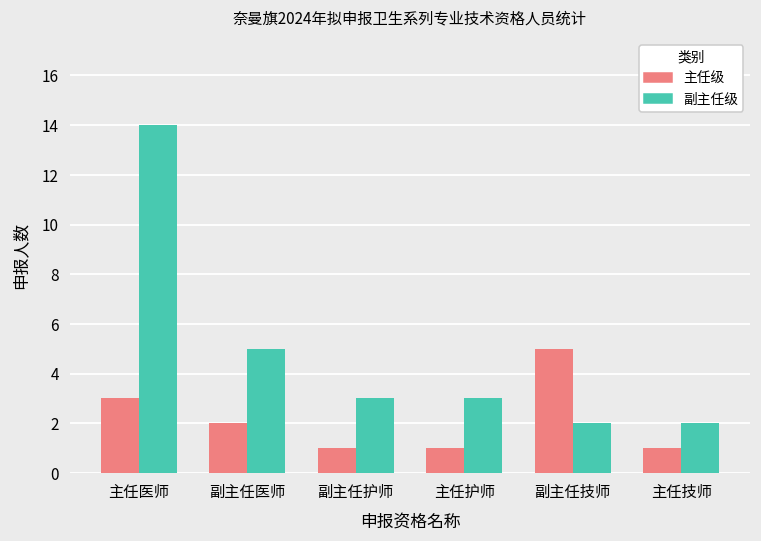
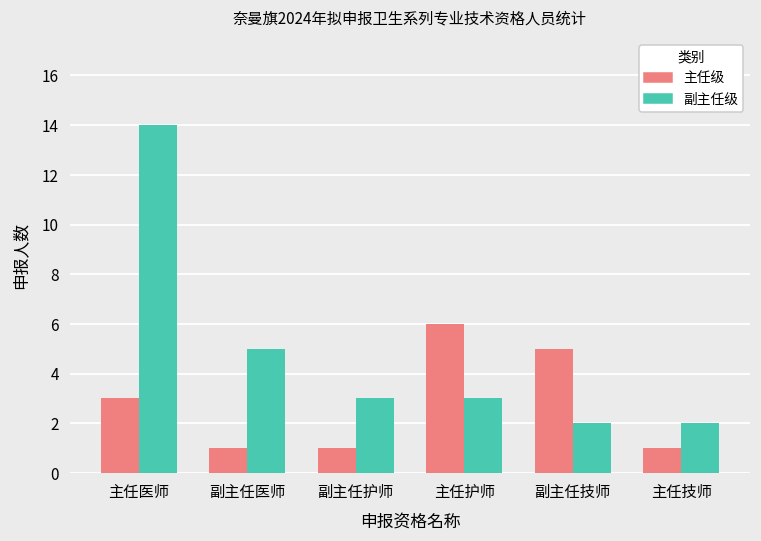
  {
    "主任级": {
      "主任医师": 3,
-     "副主任医师": 2,
+     "副主任医师": 1,
      "副主任护师": 1,
-     "主任护师": 1,
+     "主任护师": 6,
      "副主任技师": 5,
      "主任技师": 1
    },
    "副主任级": {
      "主任医师": 14,
      "副主任医师": 5,
      "副主任护师": 3,
      "主任护师": 3,
      "副主任技师": 2,
      "主任技师": 2
    }
  }
